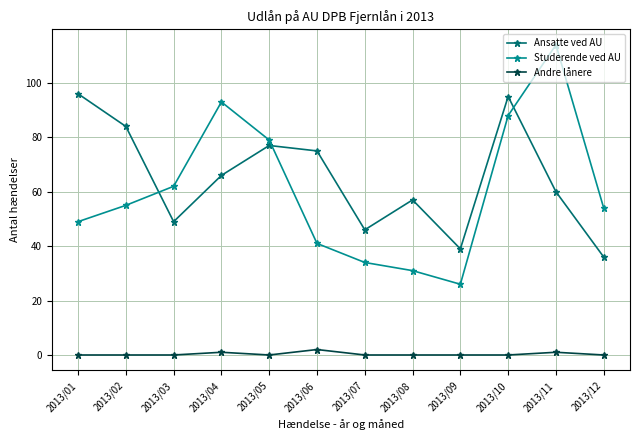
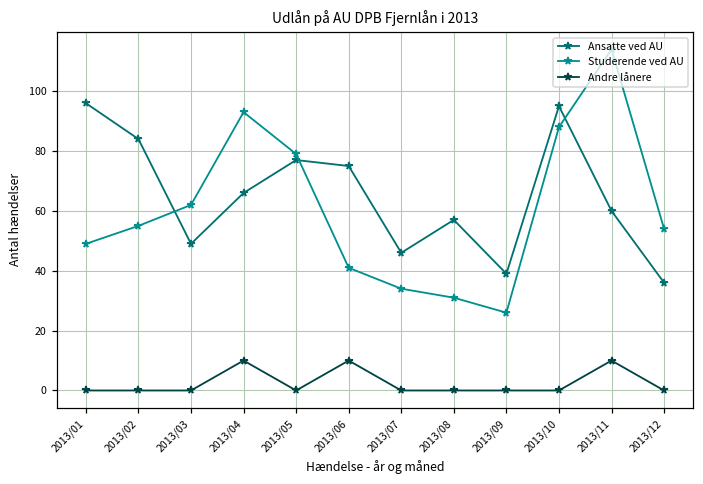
  {
    "Andre lånere": {
      "2013/01": 0,
      "2013/02": 0,
      "2013/03": 0,
-     "2013/04": 1,
+     "2013/04": 10,
      "2013/05": 0,
-     "2013/06": 2,
+     "2013/06": 10,
      "2013/07": 0,
      "2013/08": 0,
      "2013/09": 0,
      "2013/10": 0,
-     "2013/11": 1,
+     "2013/11": 10,
      "2013/12": 0
    }
  }
